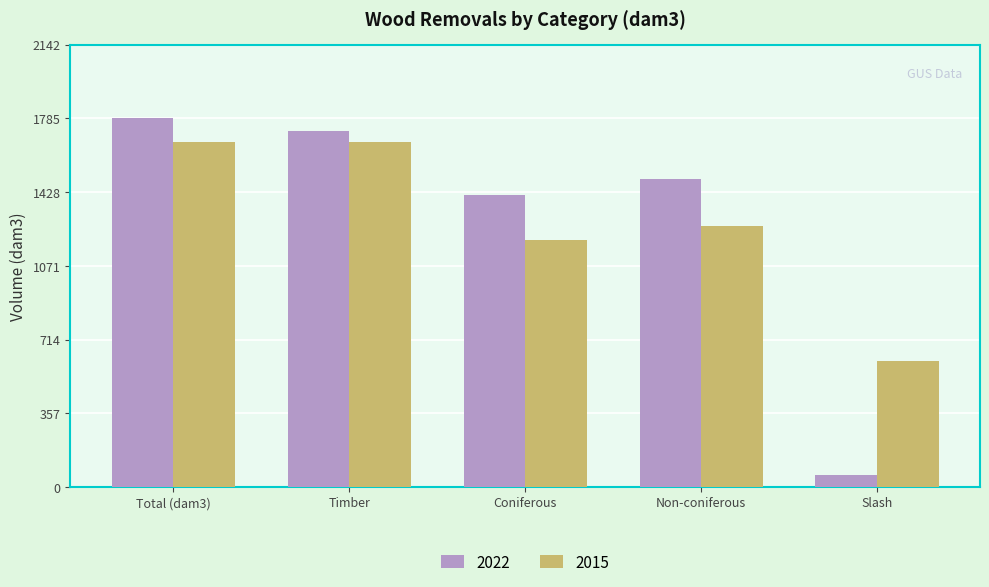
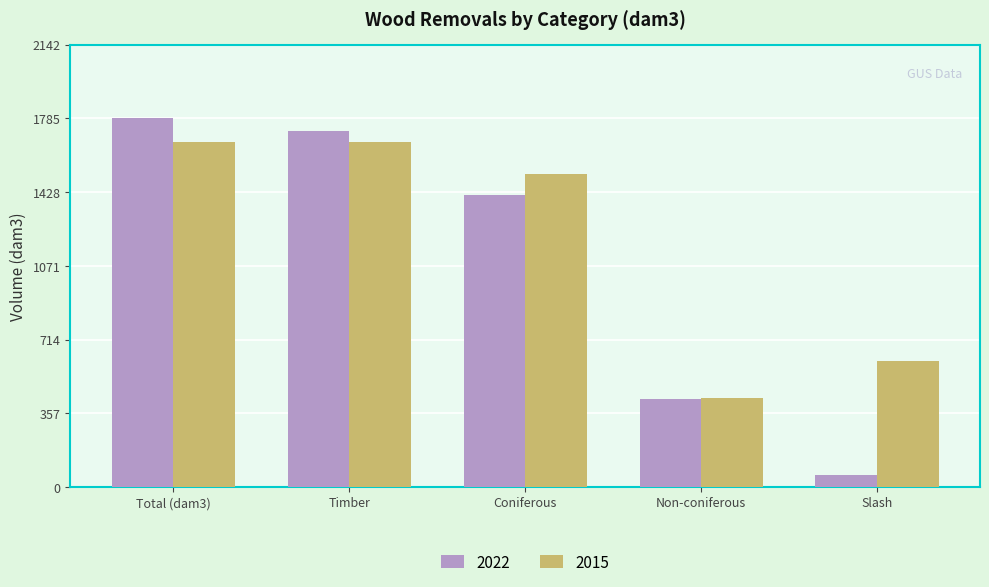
  {
    "2022": {
      "Total (dam3)": 1790,
      "Timber": 1730,
      "Coniferous": 1420,
-     "Non-coniferous": 1490,
+     "Non-coniferous": 430,
      "Slash": 60
    },
    "2015": {
      "Total (dam3)": 1670,
      "Timber": 1670,
-     "Coniferous": 1200,
-     "Non-coniferous": 1260,
+     "Coniferous": 1510,
+     "Non-coniferous": 430,
      "Slash": 610
    }
  }
